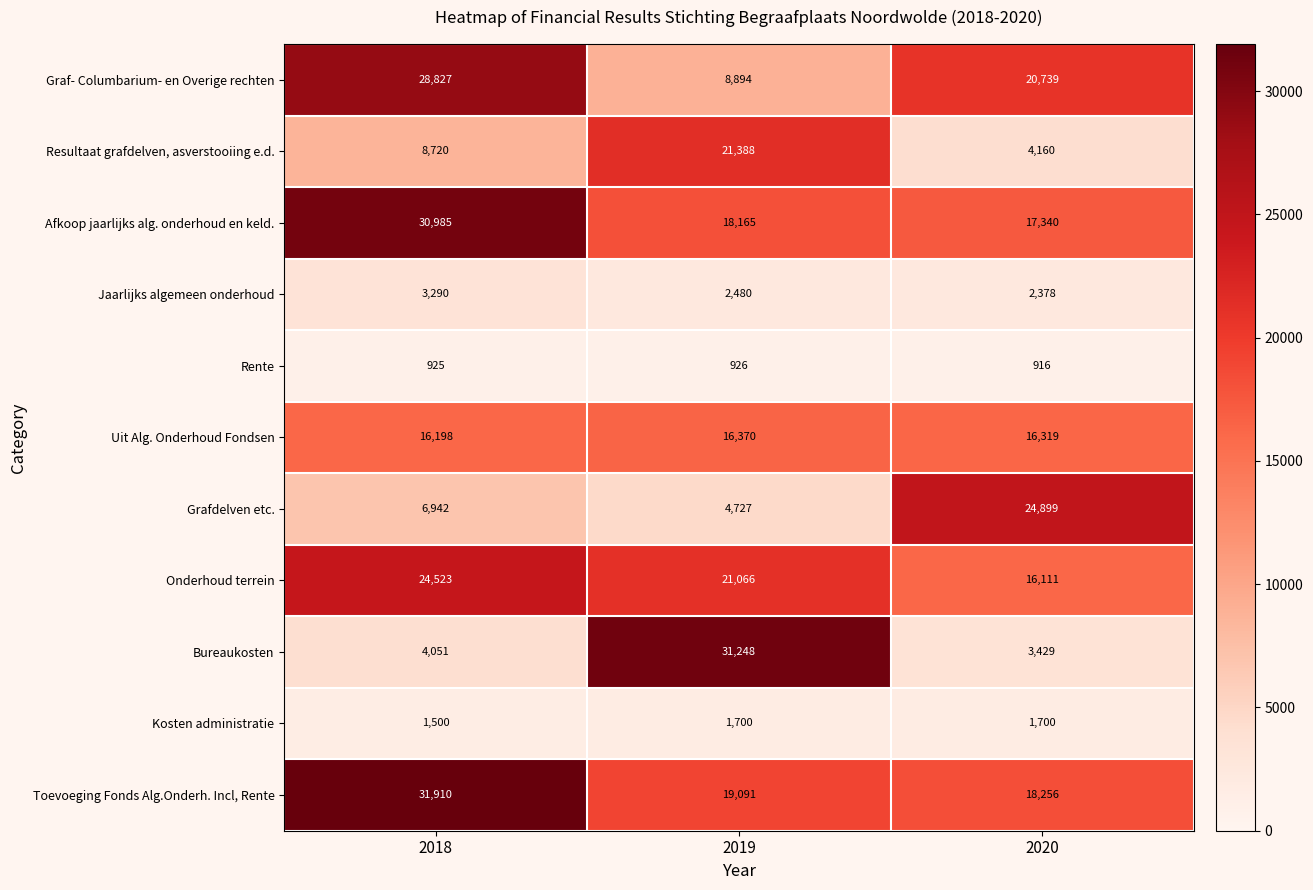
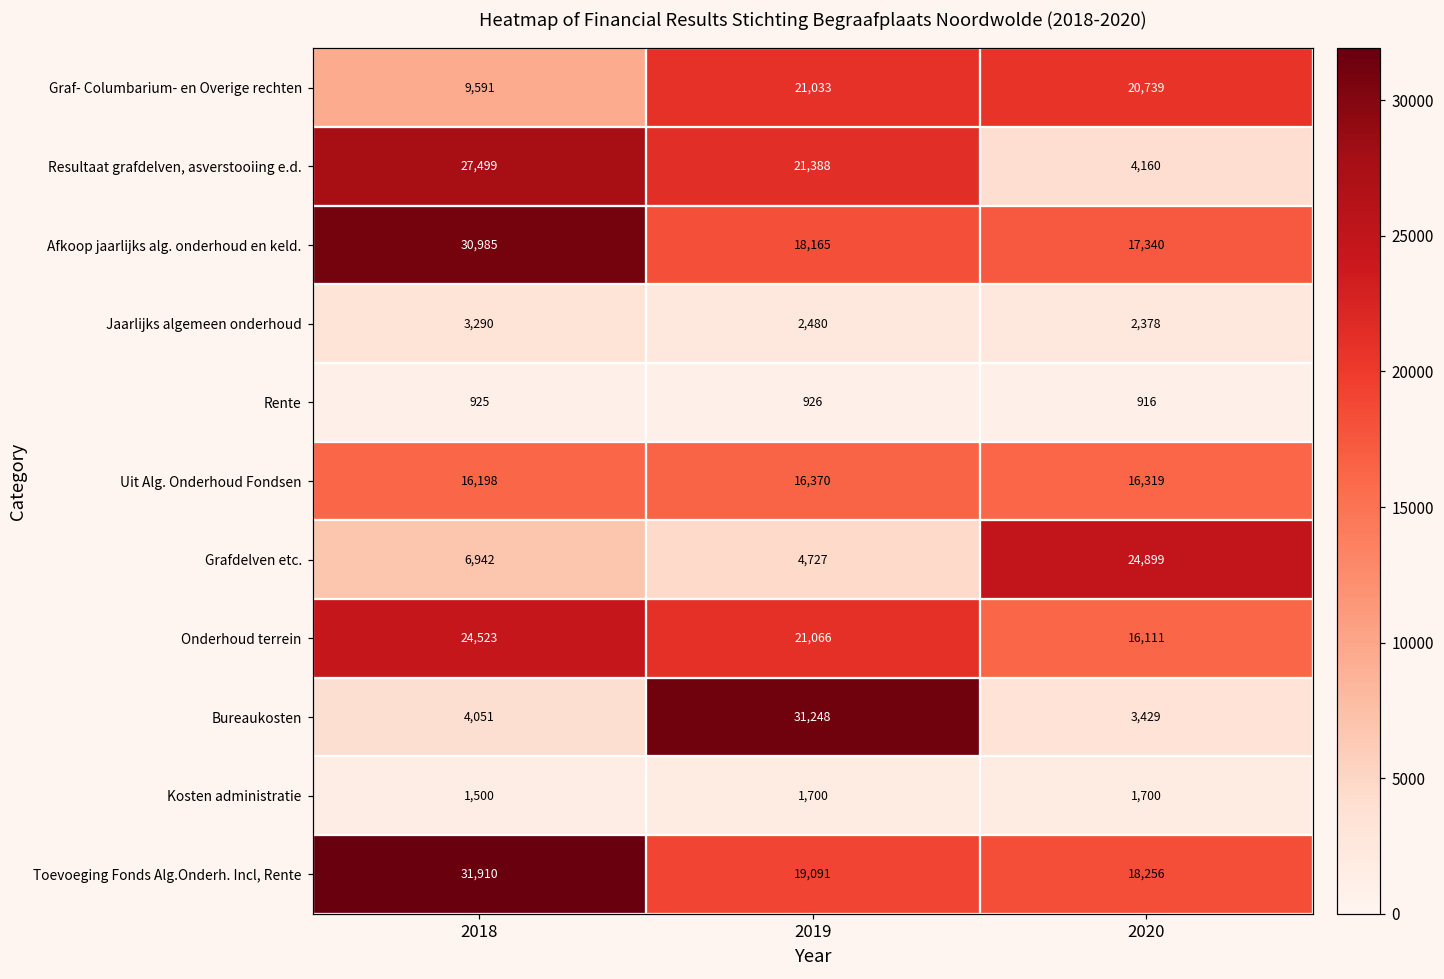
  {
    "Graf- Columbarium- en Overige rechten": {
-     "2018": "28,827",
-     "2019": "8,894",
+     "2018": "9,591",
+     "2019": "21,033",
      "2020": "20,739"
    },
    "Resultaat grafdelven, asverstooiing e.d.": {
-     "2018": "8,720",
+     "2018": "27,499",
      "2019": "21,388",
      "2020": "4,160"
    },
    "Afkoop jaarlijks alg. onderhoud en keld.": {
      "2018": "30,985",
      "2019": "18,165",
      "2020": "17,340"
    },
    "Jaarlijks algemeen onderhoud": {
      "2018": "3,290",
      "2019": "2,480",
      "2020": "2,378"
    },
    "Rente": {
      "2018": "925",
      "2019": "926",
      "2020": "916"
    },
    "Uit Alg. Onderhoud Fondsen": {
      "2018": "16,198",
      "2019": "16,370",
      "2020": "16,319"
    },
    "Grafdelven etc.": {
      "2018": "6,942",
      "2019": "4,727",
      "2020": "24,899"
    },
    "Onderhoud terrein": {
      "2018": "24,523",
      "2019": "21,066",
      "2020": "16,111"
    },
    "Bureaukosten": {
      "2018": "4,051",
      "2019": "31,248",
      "2020": "3,429"
    },
    "Kosten administratie": {
      "2018": "1,500",
      "2019": "1,700",
      "2020": "1,700"
    },
    "Toevoeging Fonds Alg.Onderh. Incl, Rente": {
      "2018": "31,910",
      "2019": "19,091",
      "2020": "18,256"
    }
  }
